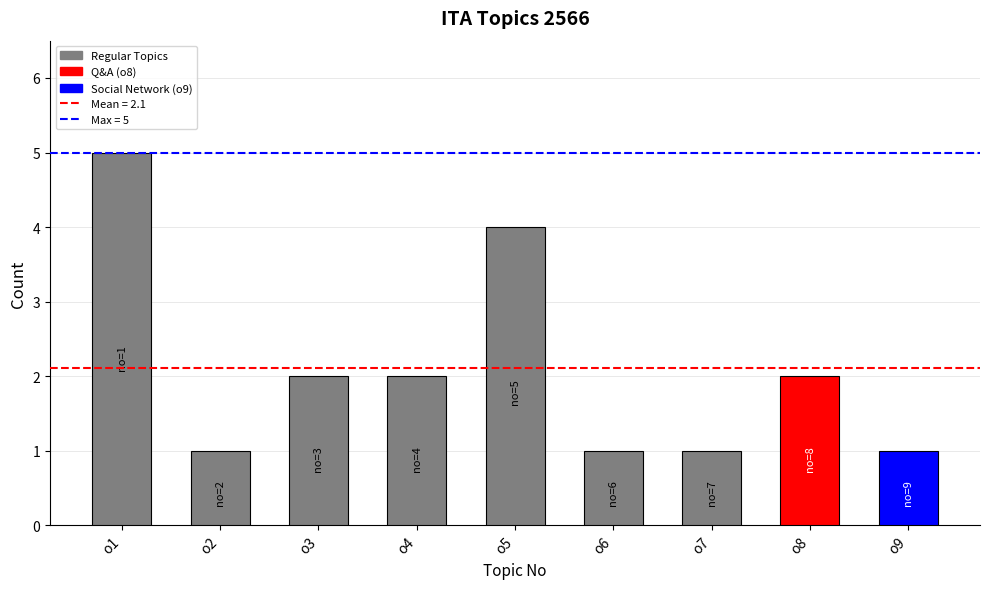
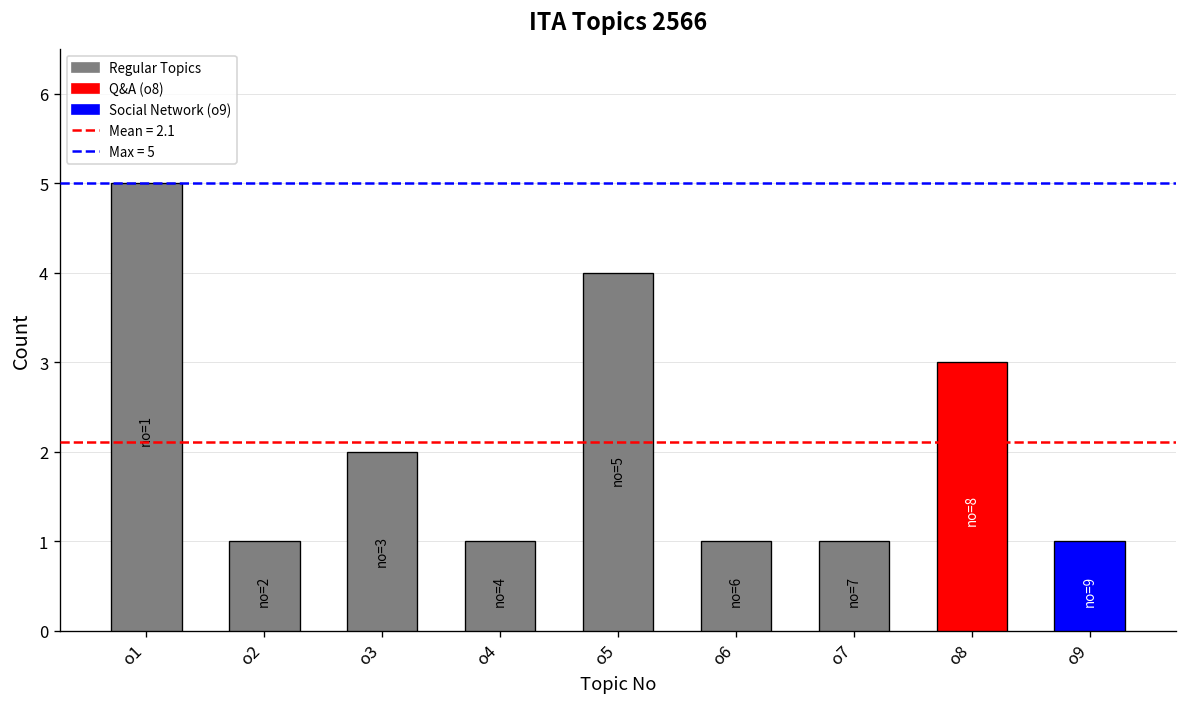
  {
-   "o4": 2,
-   "o8": 2
+   "o4": 1,
+   "o8": 3
  }
